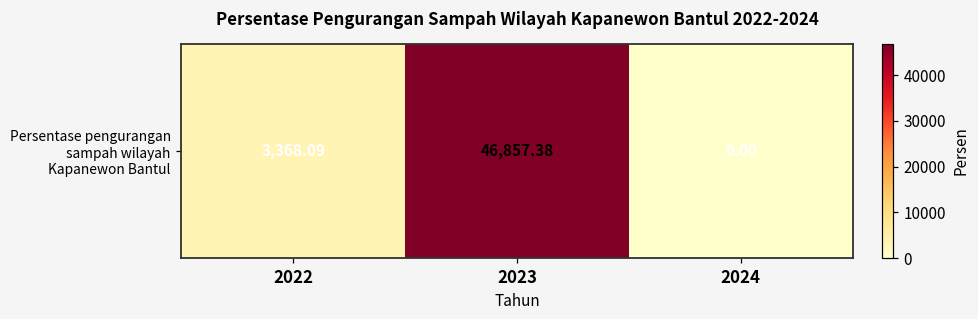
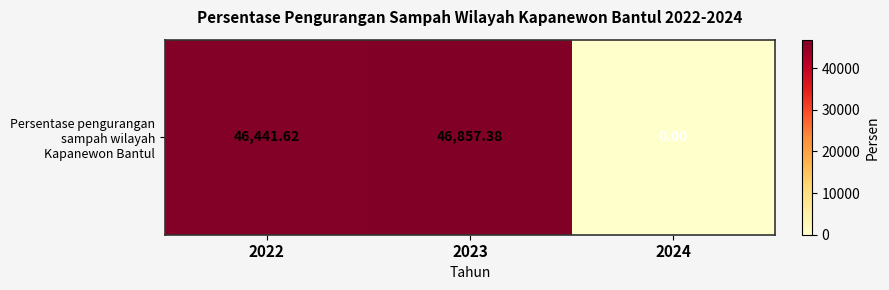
  {
    "Persentase pengurangan sampah wilayah Kapanewon Bantul": {
-     "2022": "3,368.09",
+     "2022": "46,441.62",
      "2023": "46,857.38",
      "2024": "0.00"
    }
  }
